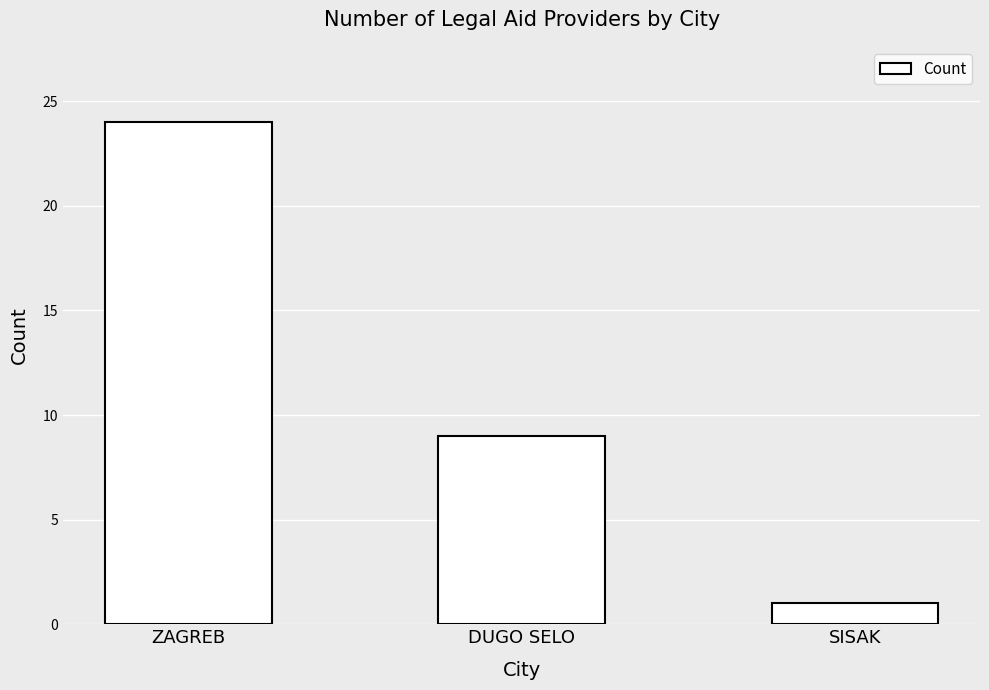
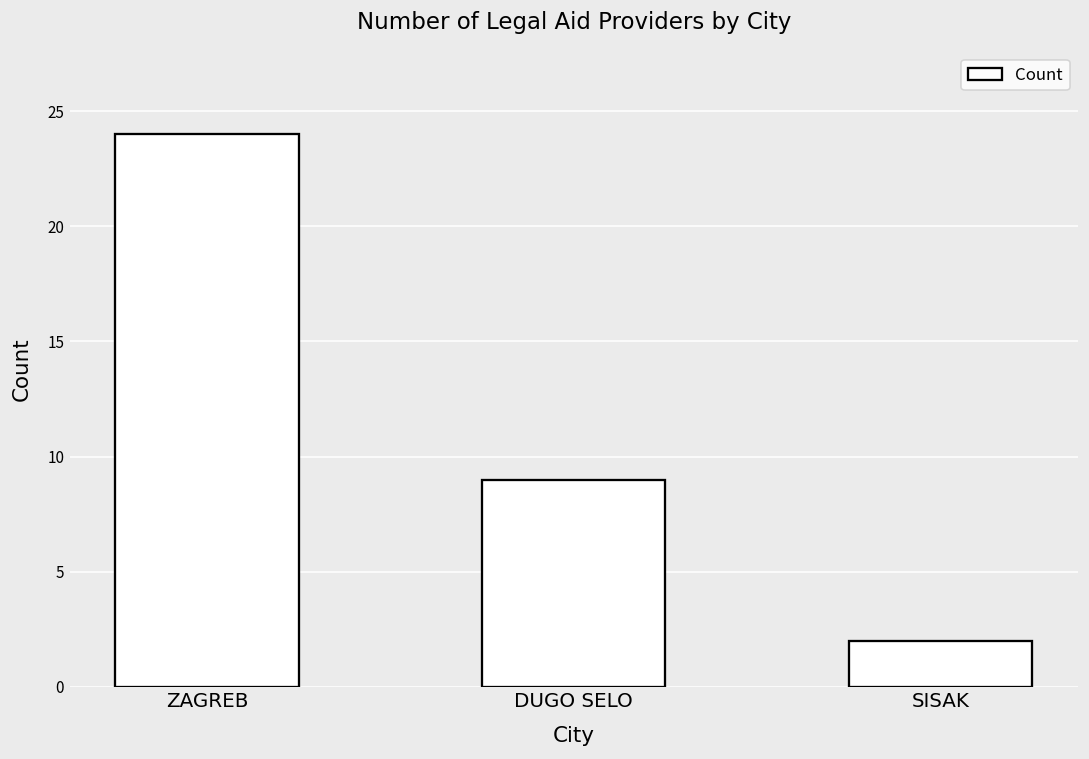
  {
    "ZAGREB": 24,
    "DUGO SELO": 9,
-   "SISAK": 1
+   "SISAK": 2
  }
